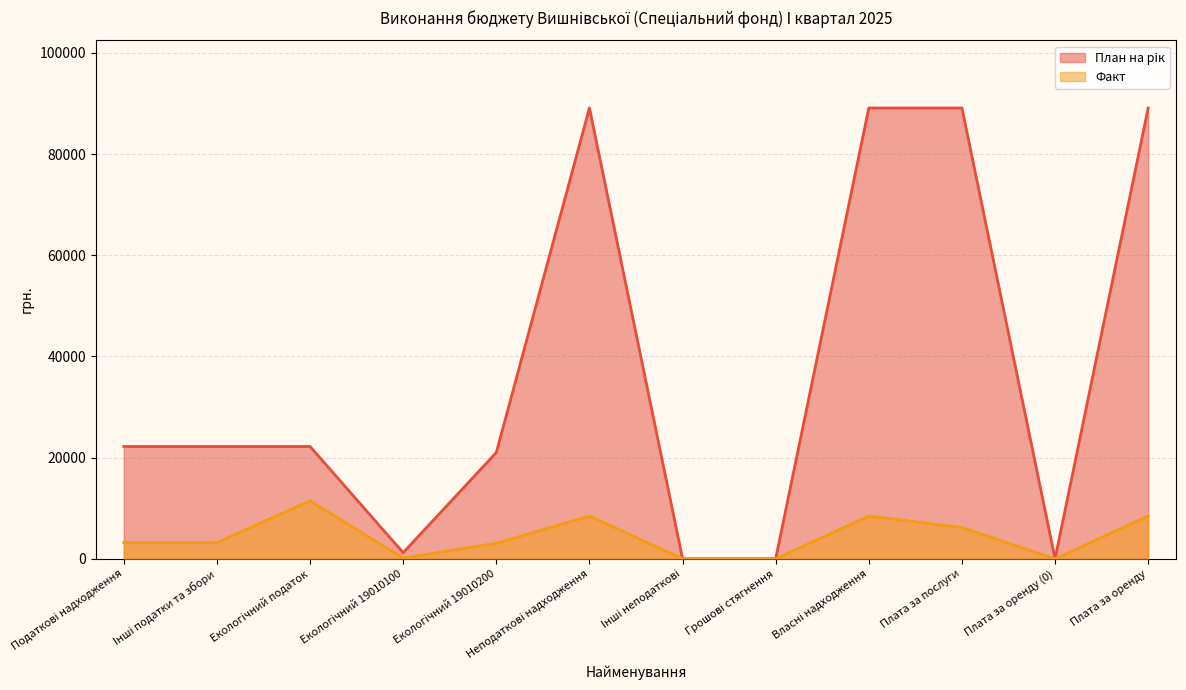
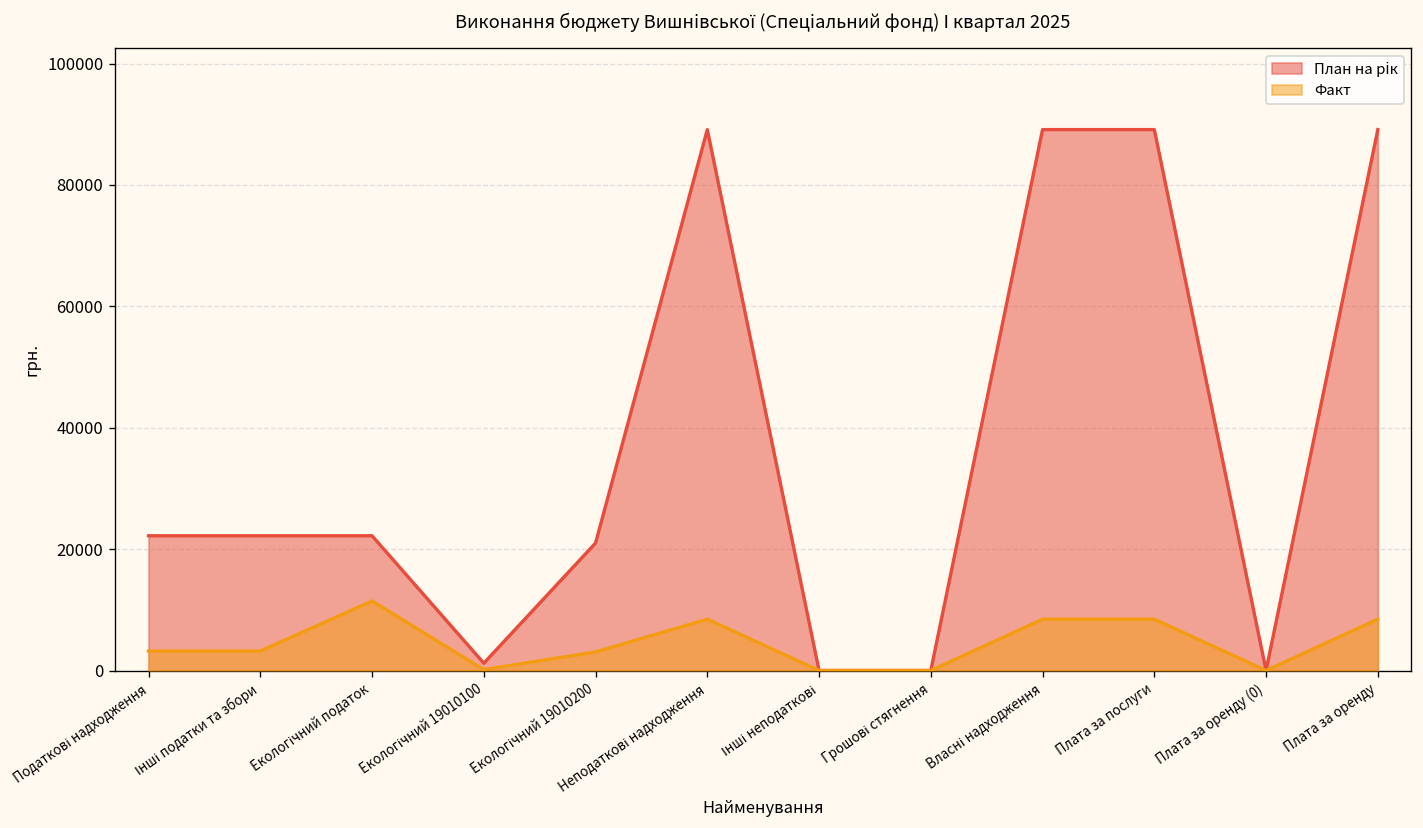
  {
    "План на рік": {
      "Податкові надходження": 22000,
      "Інші податки та збори": 22000,
      "Екологічний податок": 22000,
      "Екологічний 19010100": 1000,
      "Екологічний 19010200": 21000,
      "Неподаткові надходження": 89000,
      "Власні надходження": 89000,
      "Плата за послуги": 89000,
      "Плата за оренду": 89000
    },
    "Факт": {
      "Податкові надходження": 3000,
      "Інші податки та збори": 3000,
      "Екологічний податок": 11000,
      "Екологічний 19010100": 0,
      "Екологічний 19010200": 3000,
      "Неподаткові надходження": 8000,
      "Власні надходження": 8000,
-     "Плата за послуги": 6000,
+     "Плата за послуги": 8000,
      "Плата за оренду": 8000
    }
  }
